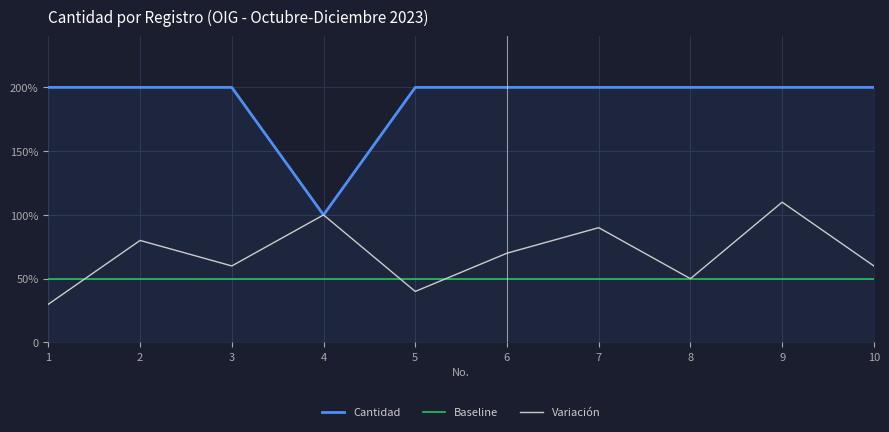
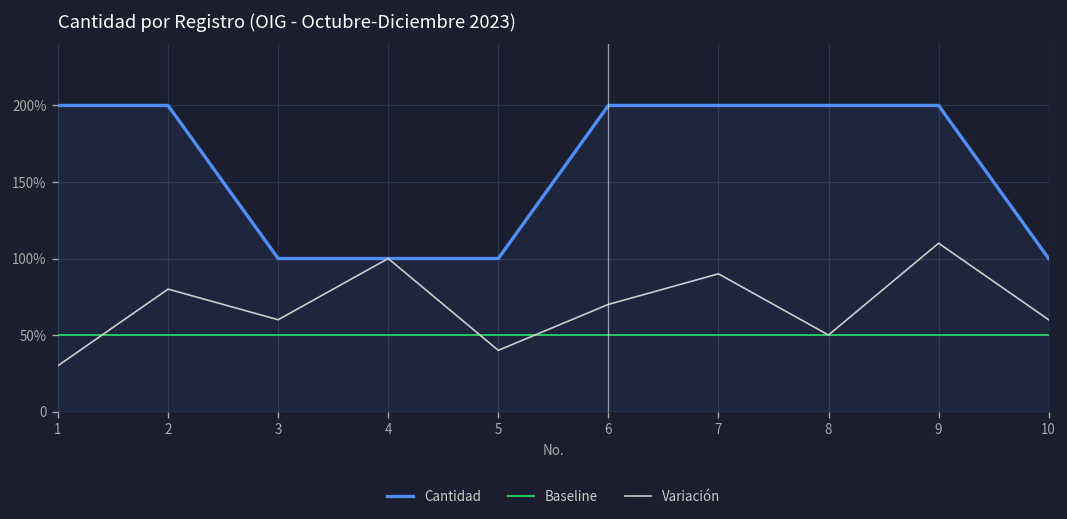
  {
    "Cantidad": {
      "1": "200%",
      "2": "200%",
-     "3": "200%",
-     "5": "200%",
+     "3": "100%",
+     "5": "100%",
      "6": "200%",
      "7": "200%",
      "8": "200%",
      "9": "200%",
-     "10": "200%"
+     "10": "100%"
    },
    "Baseline": {
      "1": "50%",
      "2": "50%",
      "3": "50%",
      "4": "50%",
      "5": "50%",
      "6": "50%",
      "7": "50%",
      "9": "50%",
      "10": "50%"
    },
    "Variación": {
      "1": "30%",
      "2": "80%",
      "3": "60%",
      "5": "40%",
      "6": "70%",
      "7": "90%",
      "9": "110%",
      "10": "60%"
    }
  }
